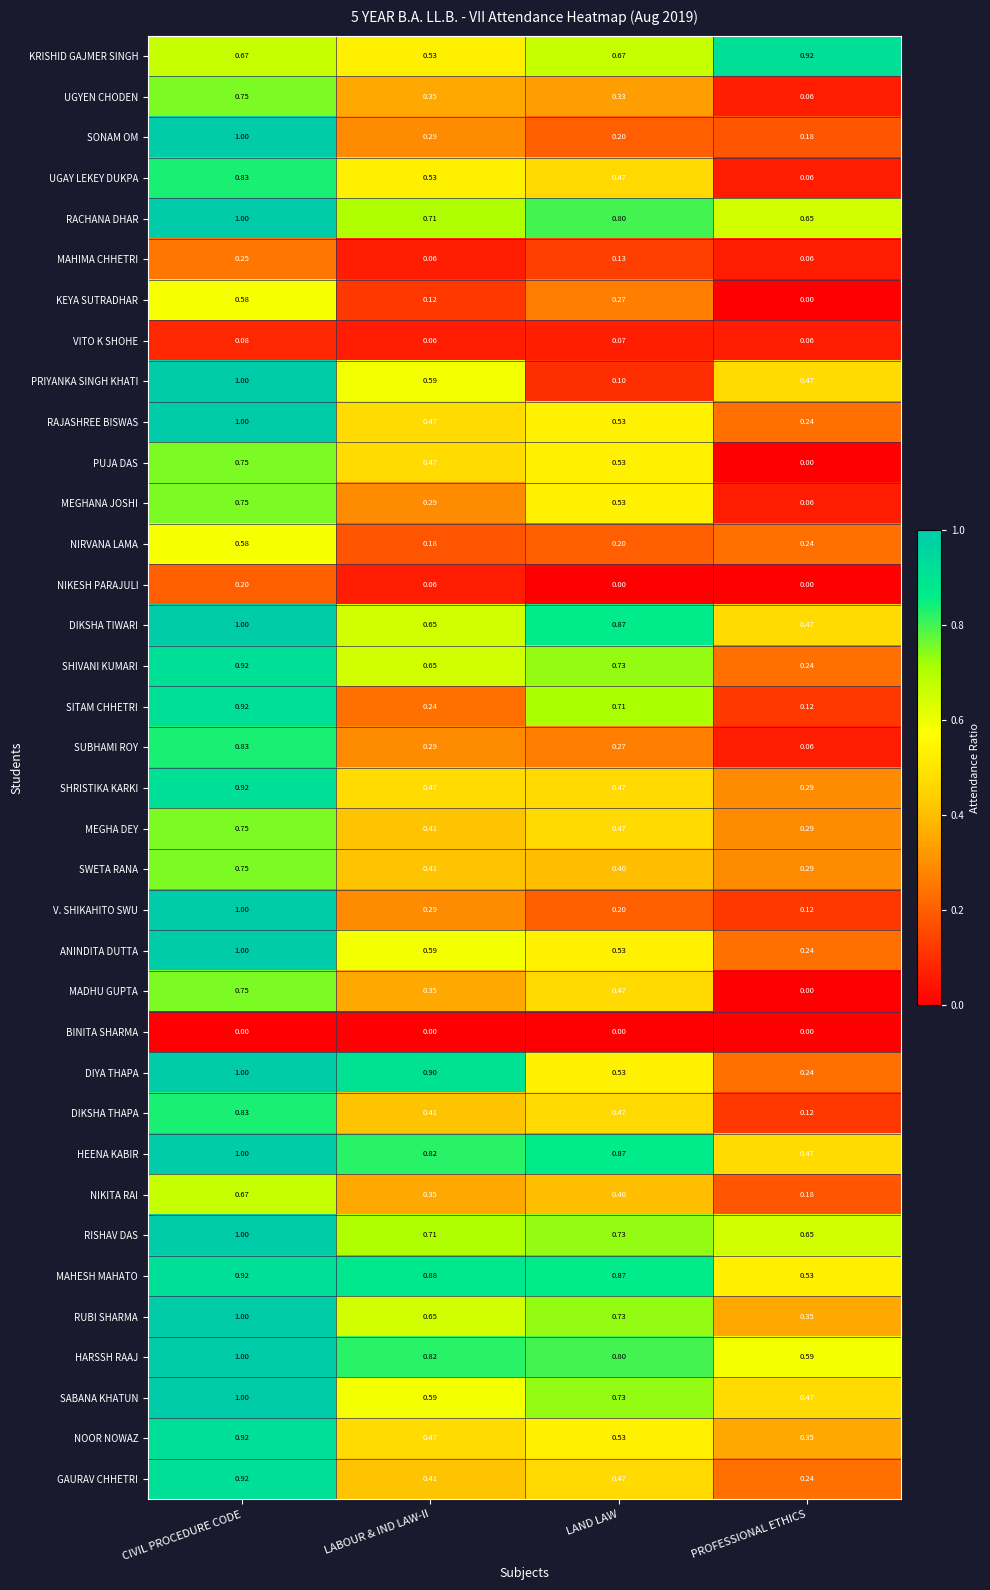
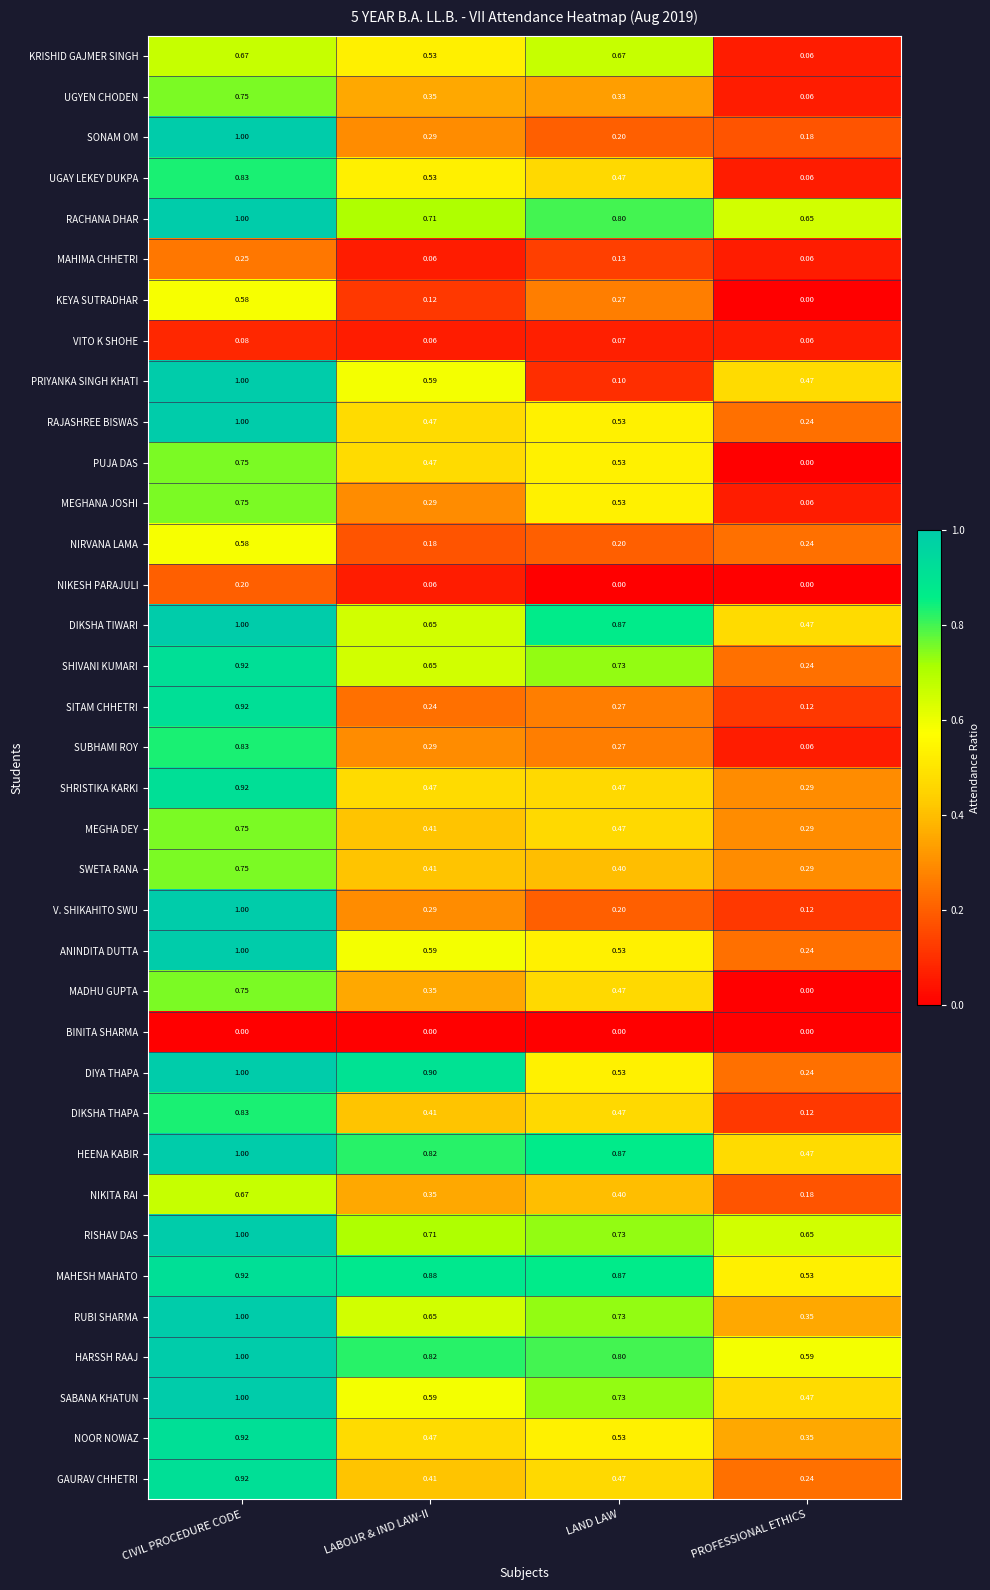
  {
    "KRISHID GAJMER SINGH": {
      "CIVIL PROCEDURE CODE": 0.67,
      "LABOUR & IND LAW-II": 0.53,
      "LAND LAW": 0.67,
-     "PROFESSIONAL ETHICS": 0.92
+     "PROFESSIONAL ETHICS": 0.06
    },
    "UGYEN CHODEN": {
      "CIVIL PROCEDURE CODE": 0.75,
      "LABOUR & IND LAW-II": 0.35,
      "LAND LAW": 0.33,
      "PROFESSIONAL ETHICS": 0.06
    },
    "SONAM OM": {
      "CIVIL PROCEDURE CODE": 1.00,
      "LABOUR & IND LAW-II": 0.29,
      "LAND LAW": 0.20,
      "PROFESSIONAL ETHICS": 0.18
    },
    "UGAY LEKEY DUKPA": {
      "CIVIL PROCEDURE CODE": 0.83,
      "LABOUR & IND LAW-II": 0.53,
      "LAND LAW": 0.47,
      "PROFESSIONAL ETHICS": 0.06
    },
    "RACHANA DHAR": {
      "CIVIL PROCEDURE CODE": 1.00,
      "LABOUR & IND LAW-II": 0.71,
      "LAND LAW": 0.80,
      "PROFESSIONAL ETHICS": 0.65
    },
    "MAHIMA CHHETRI": {
      "CIVIL PROCEDURE CODE": 0.25,
      "LABOUR & IND LAW-II": 0.06,
      "LAND LAW": 0.13,
      "PROFESSIONAL ETHICS": 0.06
    },
    "KEYA SUTRADHAR": {
      "CIVIL PROCEDURE CODE": 0.58,
      "LABOUR & IND LAW-II": 0.12,
      "LAND LAW": 0.27,
      "PROFESSIONAL ETHICS": 0.00
    },
    "VITO K SHOHE": {
      "CIVIL PROCEDURE CODE": 0.08,
      "LABOUR & IND LAW-II": 0.06,
      "LAND LAW": 0.07,
      "PROFESSIONAL ETHICS": 0.06
    },
    "PRIYANKA SINGH KHATI": {
      "CIVIL PROCEDURE CODE": 1.00,
      "LABOUR & IND LAW-II": 0.59,
      "LAND LAW": 0.10,
      "PROFESSIONAL ETHICS": 0.47
    },
    "RAJASHREE BISWAS": {
      "CIVIL PROCEDURE CODE": 1.00,
      "LABOUR & IND LAW-II": 0.47,
      "LAND LAW": 0.53,
      "PROFESSIONAL ETHICS": 0.24
    },
    "PUJA DAS": {
      "CIVIL PROCEDURE CODE": 0.75,
      "LABOUR & IND LAW-II": 0.47,
      "LAND LAW": 0.53,
      "PROFESSIONAL ETHICS": 0.00
    },
    "MEGHANA JOSHI": {
      "CIVIL PROCEDURE CODE": 0.75,
      "LABOUR & IND LAW-II": 0.29,
      "LAND LAW": 0.53,
      "PROFESSIONAL ETHICS": 0.06
    },
    "NIRVANA LAMA": {
      "CIVIL PROCEDURE CODE": 0.58,
      "LABOUR & IND LAW-II": 0.18,
      "LAND LAW": 0.20,
      "PROFESSIONAL ETHICS": 0.24
    },
    "NIKESH PARAJULI": {
      "CIVIL PROCEDURE CODE": 0.20,
      "LABOUR & IND LAW-II": 0.06,
      "LAND LAW": 0.00,
      "PROFESSIONAL ETHICS": 0.00
    },
    "DIKSHA TIWARI": {
      "CIVIL PROCEDURE CODE": 1.00,
      "LABOUR & IND LAW-II": 0.65,
      "LAND LAW": 0.87,
      "PROFESSIONAL ETHICS": 0.47
    },
    "SHIVANI KUMARI": {
      "CIVIL PROCEDURE CODE": 0.92,
      "LABOUR & IND LAW-II": 0.65,
      "LAND LAW": 0.73,
      "PROFESSIONAL ETHICS": 0.24
    },
    "SITAM CHHETRI": {
      "CIVIL PROCEDURE CODE": 0.92,
      "LABOUR & IND LAW-II": 0.24,
-     "LAND LAW": 0.71,
+     "LAND LAW": 0.27,
      "PROFESSIONAL ETHICS": 0.12
    },
    "SUBHAMI ROY": {
      "CIVIL PROCEDURE CODE": 0.83,
      "LABOUR & IND LAW-II": 0.29,
      "LAND LAW": 0.27,
      "PROFESSIONAL ETHICS": 0.06
    },
    "SHRISTIKA KARKI": {
      "CIVIL PROCEDURE CODE": 0.92,
      "LABOUR & IND LAW-II": 0.47,
      "LAND LAW": 0.47,
      "PROFESSIONAL ETHICS": 0.29
    },
    "MEGHA DEY": {
      "CIVIL PROCEDURE CODE": 0.75,
      "LABOUR & IND LAW-II": 0.41,
      "LAND LAW": 0.47,
      "PROFESSIONAL ETHICS": 0.29
    },
    "SWETA RANA": {
      "CIVIL PROCEDURE CODE": 0.75,
      "LABOUR & IND LAW-II": 0.41,
      "LAND LAW": 0.40,
      "PROFESSIONAL ETHICS": 0.29
    },
    "V. SHIKAHITO SWU": {
      "CIVIL PROCEDURE CODE": 1.00,
      "LABOUR & IND LAW-II": 0.29,
      "LAND LAW": 0.20,
      "PROFESSIONAL ETHICS": 0.12
    },
    "ANINDITA DUTTA": {
      "CIVIL PROCEDURE CODE": 1.00,
      "LABOUR & IND LAW-II": 0.59,
      "LAND LAW": 0.53,
      "PROFESSIONAL ETHICS": 0.24
    },
    "MADHU GUPTA": {
      "CIVIL PROCEDURE CODE": 0.75,
      "LABOUR & IND LAW-II": 0.35,
      "LAND LAW": 0.47,
      "PROFESSIONAL ETHICS": 0.00
    },
    "BINITA SHARMA": {
      "CIVIL PROCEDURE CODE": 0.00,
      "LABOUR & IND LAW-II": 0.00,
      "LAND LAW": 0.00,
      "PROFESSIONAL ETHICS": 0.00
    },
    "DIYA THAPA": {
      "CIVIL PROCEDURE CODE": 1.00,
      "LABOUR & IND LAW-II": 0.90,
      "LAND LAW": 0.53,
      "PROFESSIONAL ETHICS": 0.24
    },
    "DIKSHA THAPA": {
      "CIVIL PROCEDURE CODE": 0.83,
      "LABOUR & IND LAW-II": 0.41,
      "LAND LAW": 0.47,
      "PROFESSIONAL ETHICS": 0.12
    },
    "HEENA KABIR": {
      "CIVIL PROCEDURE CODE": 1.00,
      "LABOUR & IND LAW-II": 0.82,
      "LAND LAW": 0.87,
      "PROFESSIONAL ETHICS": 0.47
    },
    "NIKITA RAI": {
      "CIVIL PROCEDURE CODE": 0.67,
      "LABOUR & IND LAW-II": 0.35,
      "LAND LAW": 0.40,
      "PROFESSIONAL ETHICS": 0.18
    },
    "RISHAV DAS": {
      "CIVIL PROCEDURE CODE": 1.00,
      "LABOUR & IND LAW-II": 0.71,
      "LAND LAW": 0.73,
      "PROFESSIONAL ETHICS": 0.65
    },
    "MAHESH MAHATO": {
      "CIVIL PROCEDURE CODE": 0.92,
      "LABOUR & IND LAW-II": 0.88,
      "LAND LAW": 0.87,
      "PROFESSIONAL ETHICS": 0.53
    },
    "RUBI SHARMA": {
      "CIVIL PROCEDURE CODE": 1.00,
      "LABOUR & IND LAW-II": 0.65,
      "LAND LAW": 0.73,
      "PROFESSIONAL ETHICS": 0.35
    },
    "HARSSH RAAJ": {
      "CIVIL PROCEDURE CODE": 1.00,
      "LABOUR & IND LAW-II": 0.82,
      "LAND LAW": 0.80,
      "PROFESSIONAL ETHICS": 0.59
    },
    "SABANA KHATUN": {
      "CIVIL PROCEDURE CODE": 1.00,
      "LABOUR & IND LAW-II": 0.59,
      "LAND LAW": 0.73,
      "PROFESSIONAL ETHICS": 0.47
    },
    "NOOR NOWAZ": {
      "CIVIL PROCEDURE CODE": 0.92,
      "LABOUR & IND LAW-II": 0.47,
      "LAND LAW": 0.53,
      "PROFESSIONAL ETHICS": 0.35
    },
    "GAURAV CHHETRI": {
      "CIVIL PROCEDURE CODE": 0.92,
      "LABOUR & IND LAW-II": 0.41,
      "LAND LAW": 0.47,
      "PROFESSIONAL ETHICS": 0.24
    }
  }
